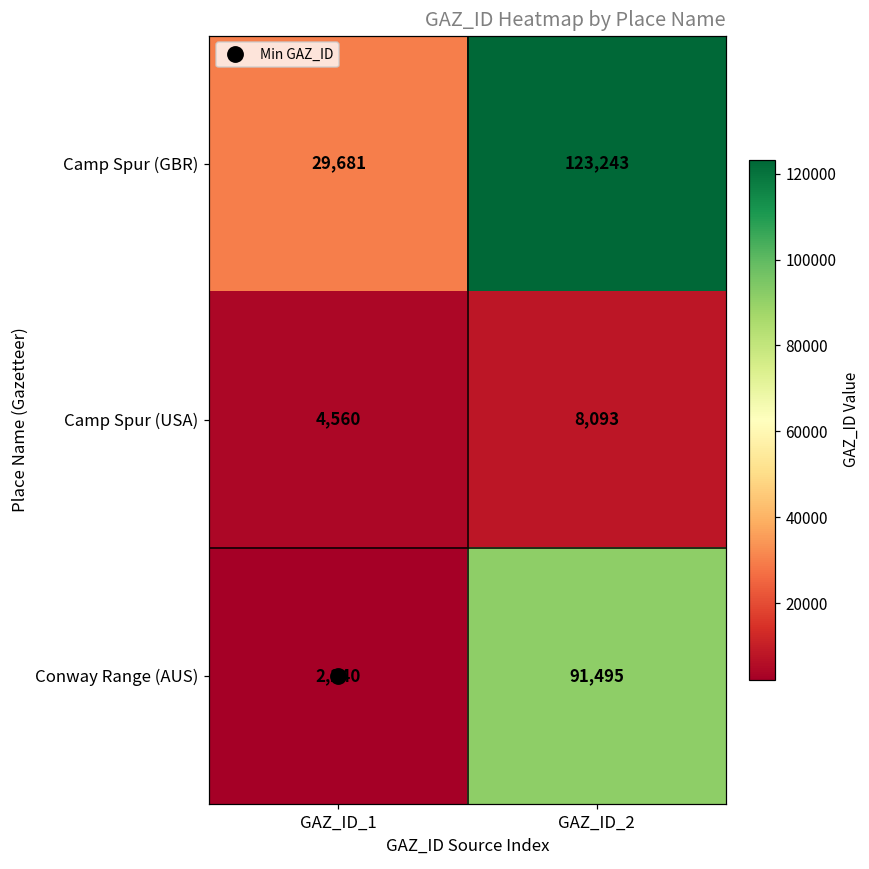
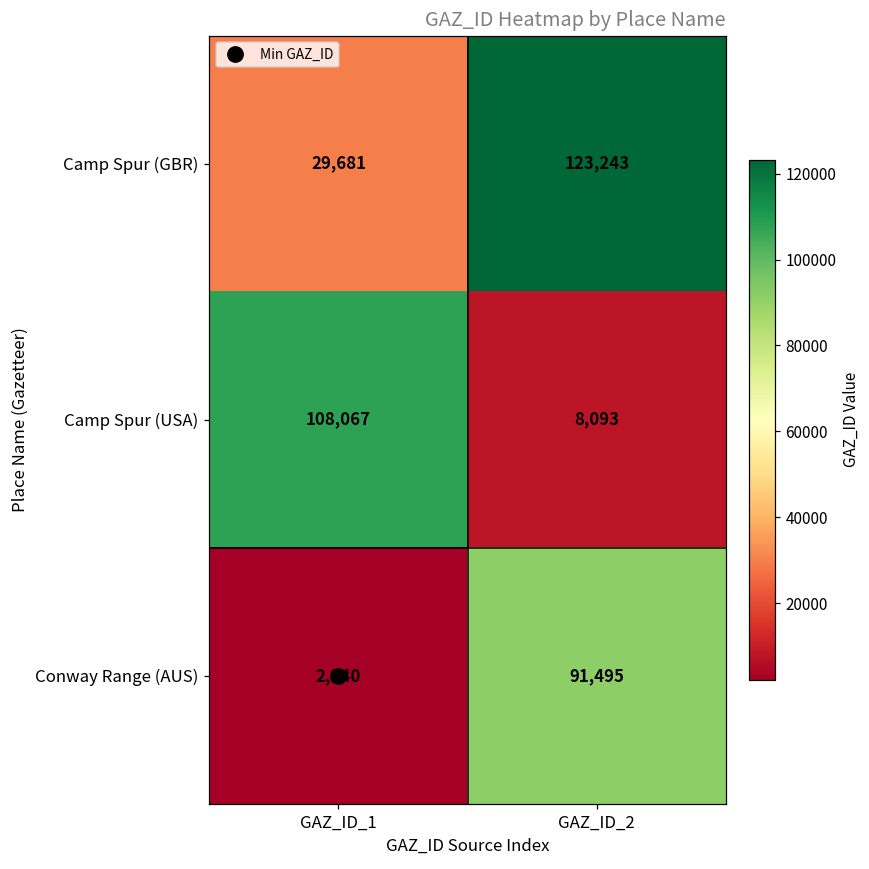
  {
    "Camp Spur (GBR)": {
      "GAZ_ID_1": "29,681",
      "GAZ_ID_2": "123,243"
    },
    "Camp Spur (USA)": {
-     "GAZ_ID_1": "4,560",
+     "GAZ_ID_1": "108,067",
      "GAZ_ID_2": "8,093"
    },
    "Conway Range (AUS)": {
      "GAZ_ID_2": "91,495"
    }
  }
